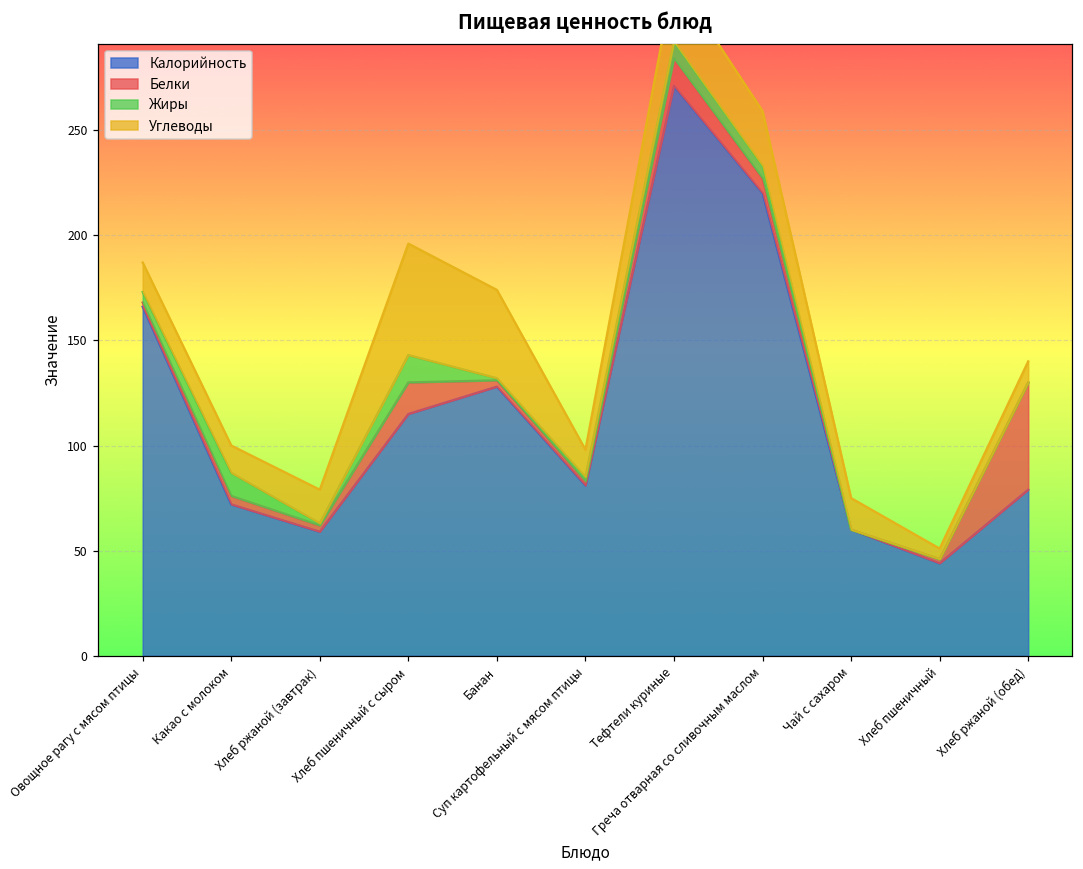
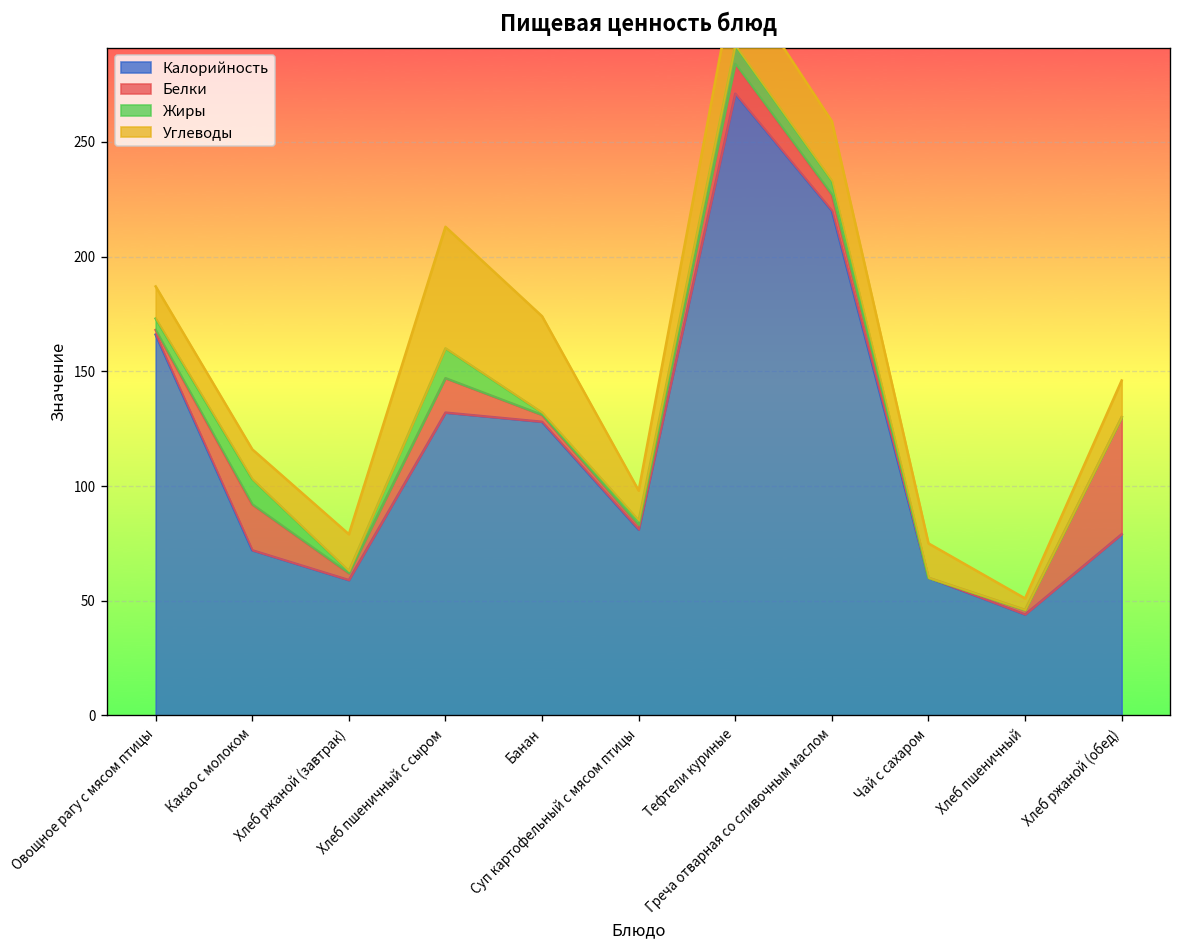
  {
    "Калорийность": {
      "Овощное рагу с мясом птицы": 166,
      "Какао с молоком": 72,
      "Хлеб ржаной (завтрак)": 59,
-     "Хлеб пшеничный с сыром": 115,
+     "Хлеб пшеничный с сыром": 132,
      "Банан": 128,
      "Суп картофельный с мясом птицы": 81,
      "Тефтели куриные": 271,
      "Греча отварная со сливочным маслом": 220,
      "Хлеб пшеничный": 44,
      "Хлеб ржаной (обед)": 79
    },
    "Белки": {
      "Овощное рагу с мясом птицы": 2,
-     "Какао с молоком": 4,
+     "Какао с молоком": 20,
      "Хлеб пшеничный с сыром": 15,
      "Суп картофельный с мясом птицы": 2,
      "Тефтели куриные": 13,
      "Греча отварная со сливочным маслом": 7
    },
    "Жиры": {
      "Овощное рагу с мясом птицы": 5,
      "Какао с молоком": 11,
      "Хлеб пшеничный с сыром": 13,
      "Суп картофельный с мясом птицы": 2,
      "Тефтели куриные": 8,
      "Греча отварная со сливочным маслом": 6
    },
    "Углеводы": {
      "Овощное рагу с мясом птицы": 14,
      "Какао с молоком": 13,
      "Хлеб ржаной (завтрак)": 16,
      "Хлеб пшеничный с сыром": 53,
      "Банан": 42,
      "Суп картофельный с мясом птицы": 13,
      "Греча отварная со сливочным маслом": 26,
      "Чай с сахаром": 15,
      "Хлеб пшеничный": 5,
-     "Хлеб ржаной (обед)": 10
+     "Хлеб ржаной (обед)": 16
    }
  }
